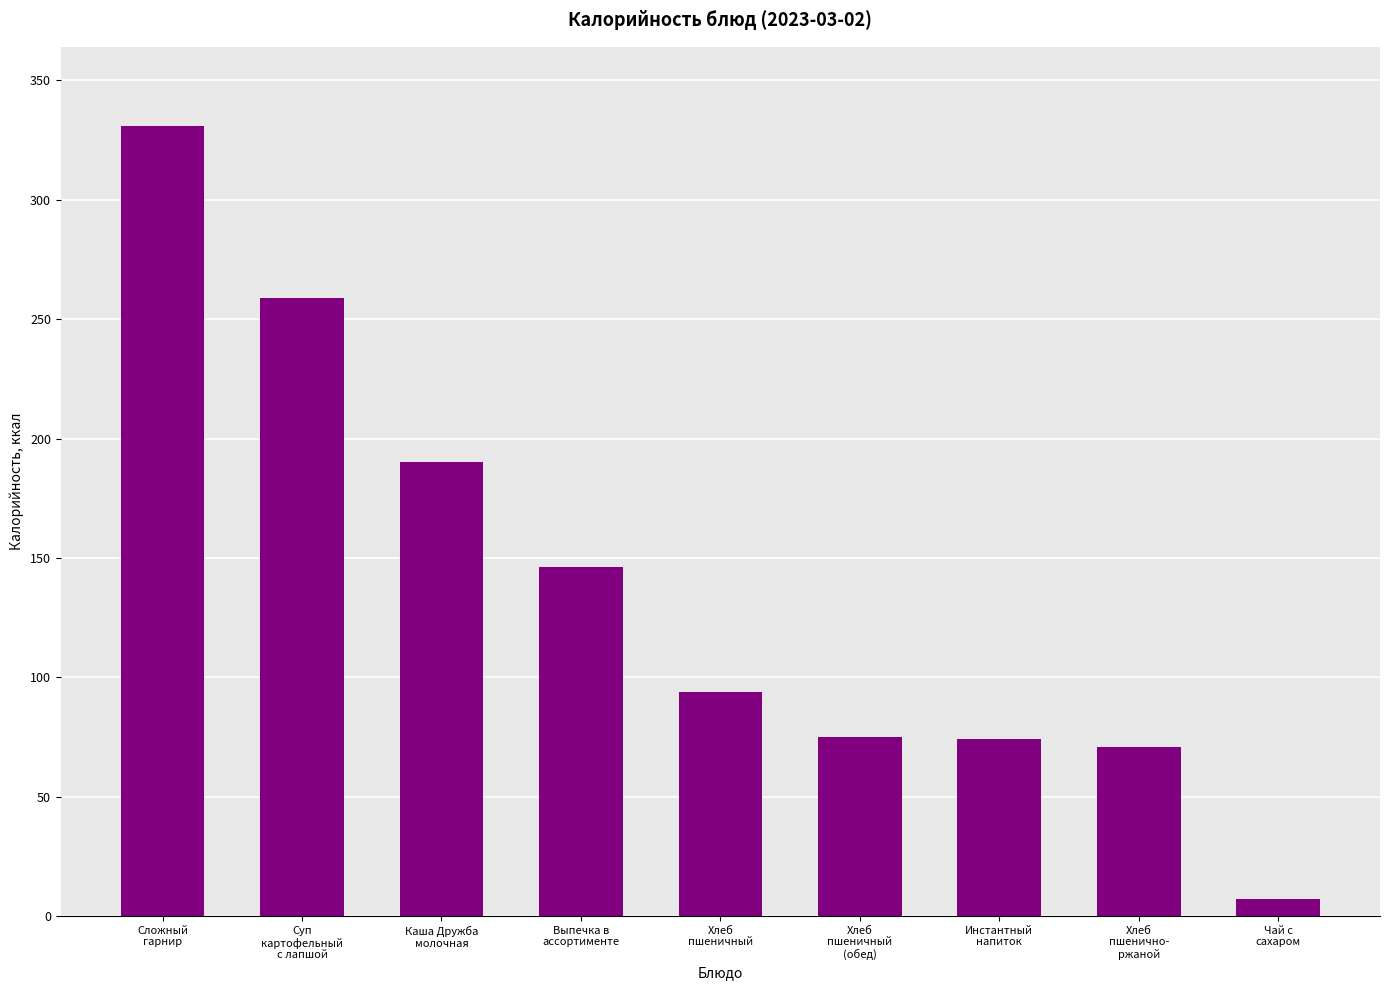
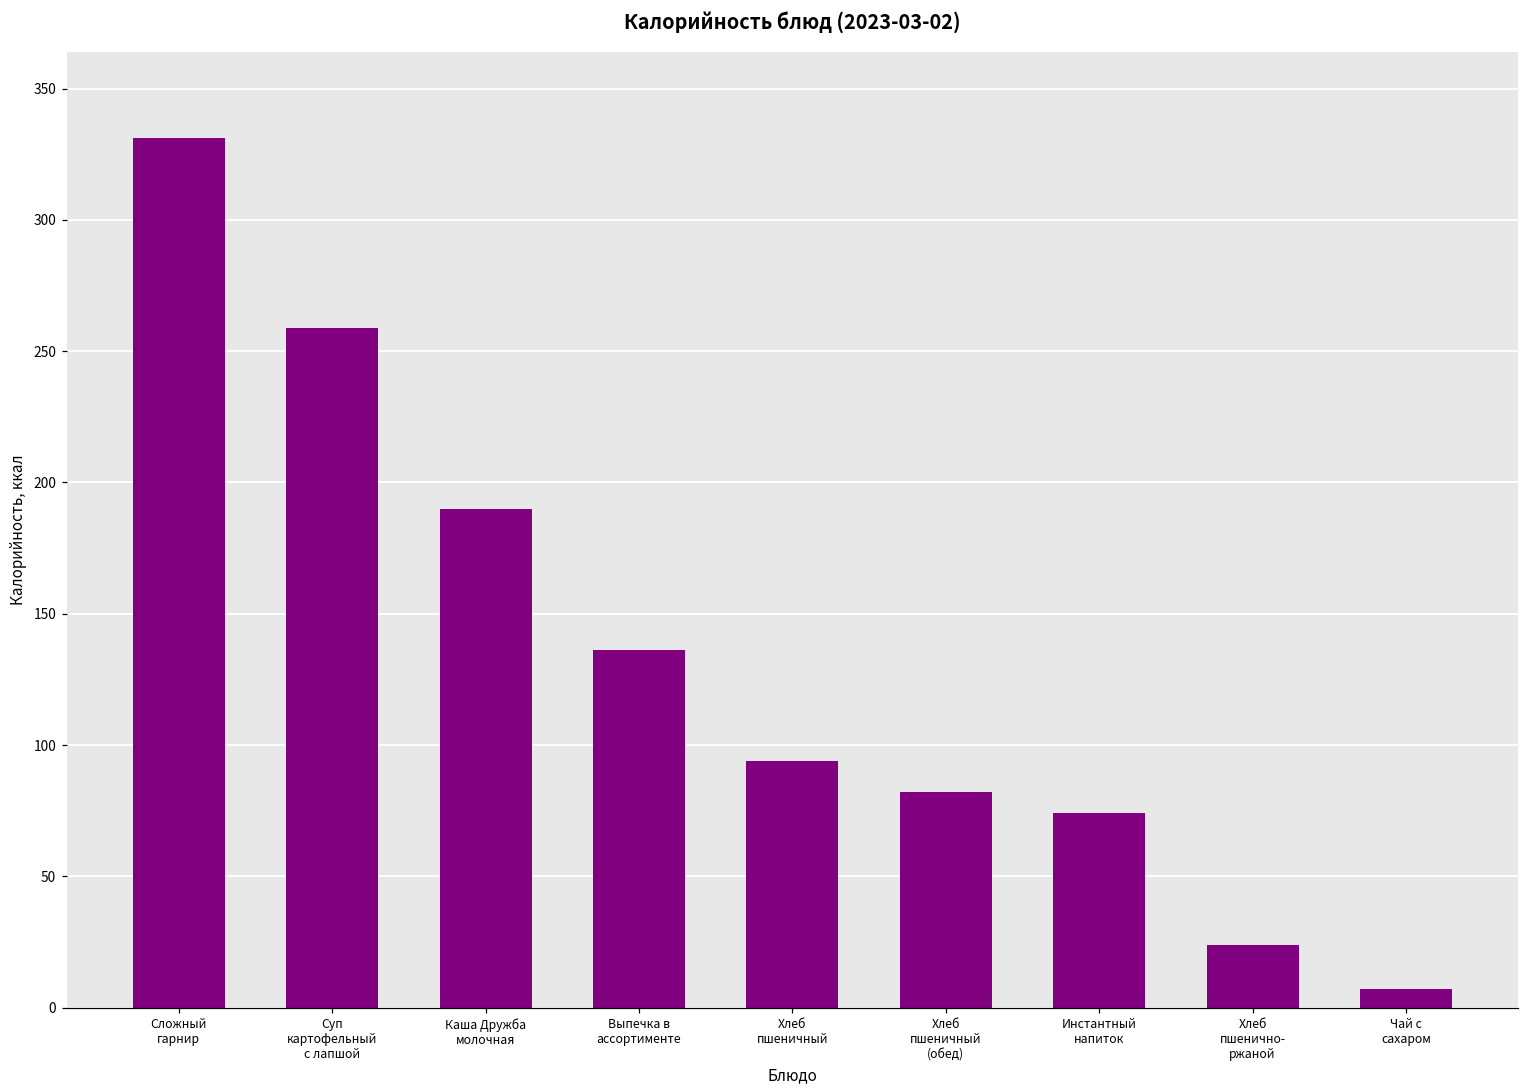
  {
    "Сложный гарнир": 331,
    "Суп картофельный с лапшой": 259,
    "Каша Дружба молочная": 190,
-   "Выпечка в ассортименте": 146,
+   "Выпечка в ассортименте": 136,
    "Хлеб пшеничный": 94,
-   "Хлеб пшеничный (обед)": 75,
+   "Хлеб пшеничный (обед)": 82,
    "Инстантный напиток": 74,
-   "Хлеб пшенично- ржаной": 71,
+   "Хлеб пшенично- ржаной": 24,
    "Чай с сахаром": 7
  }
